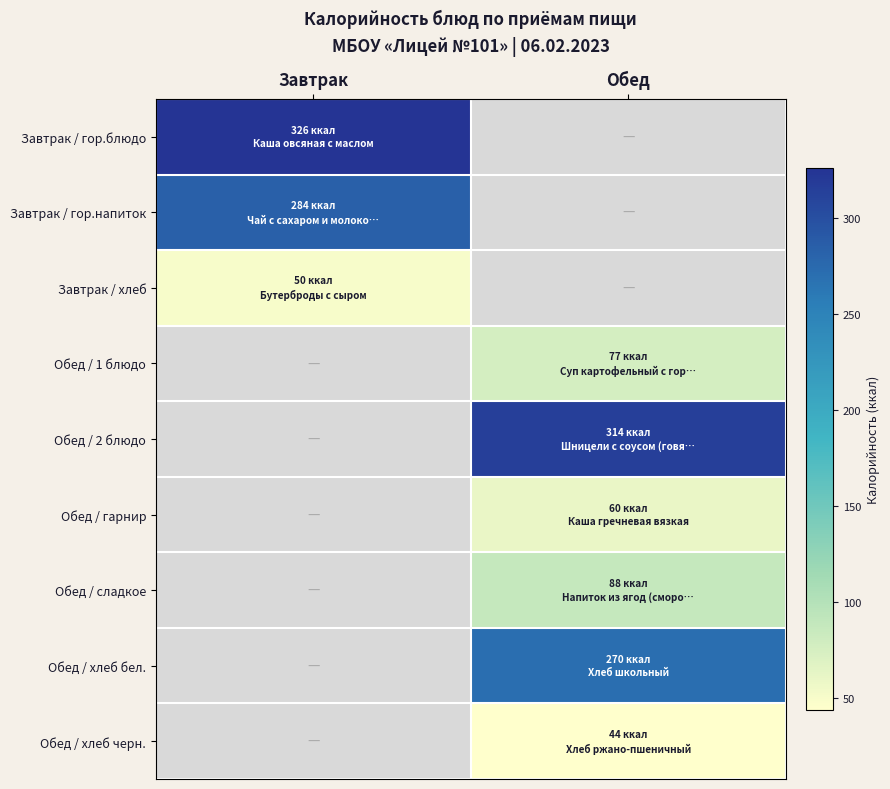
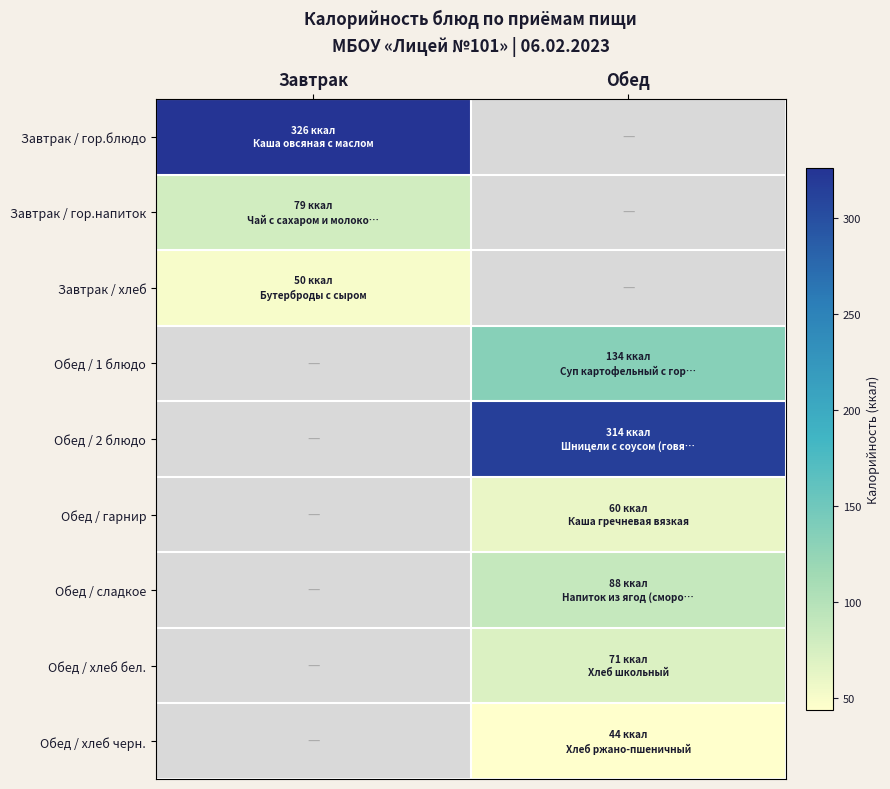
  {
    "Завтрак / гор.блюдо": {
      "Завтрак": 326
    },
    "Завтрак / гор.напиток": {
-     "Завтрак": 284
+     "Завтрак": 79
    },
    "Завтрак / хлеб": {
      "Завтрак": 50
    },
    "Обед / 1 блюдо": {
-     "Обед": 77
+     "Обед": 134
    },
    "Обед / 2 блюдо": {
      "Обед": 314
    },
    "Обед / гарнир": {
      "Обед": 60
    },
    "Обед / сладкое": {
      "Обед": 88
    },
    "Обед / хлеб бел.": {
-     "Обед": 270
+     "Обед": 71
    },
    "Обед / хлеб черн.": {
      "Обед": 44
    }
  }
